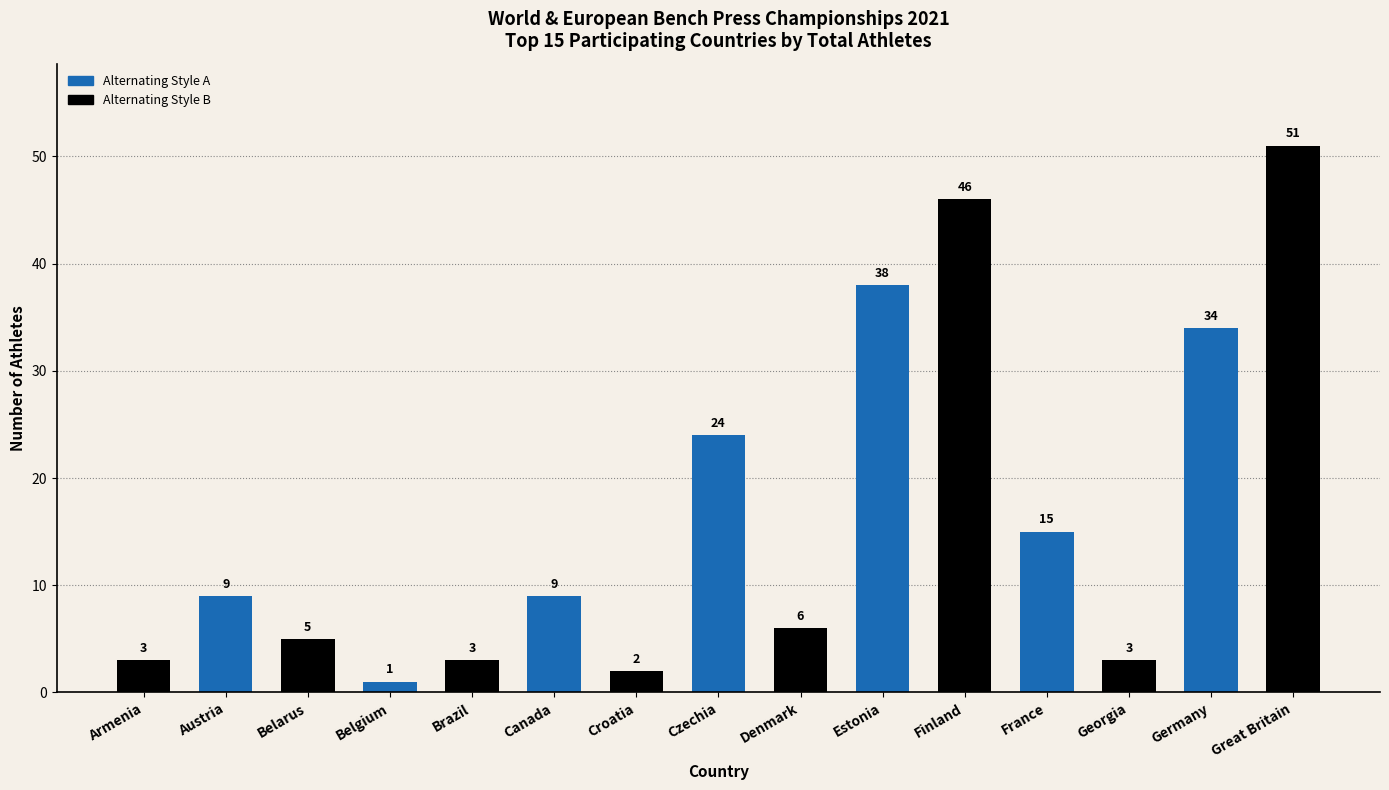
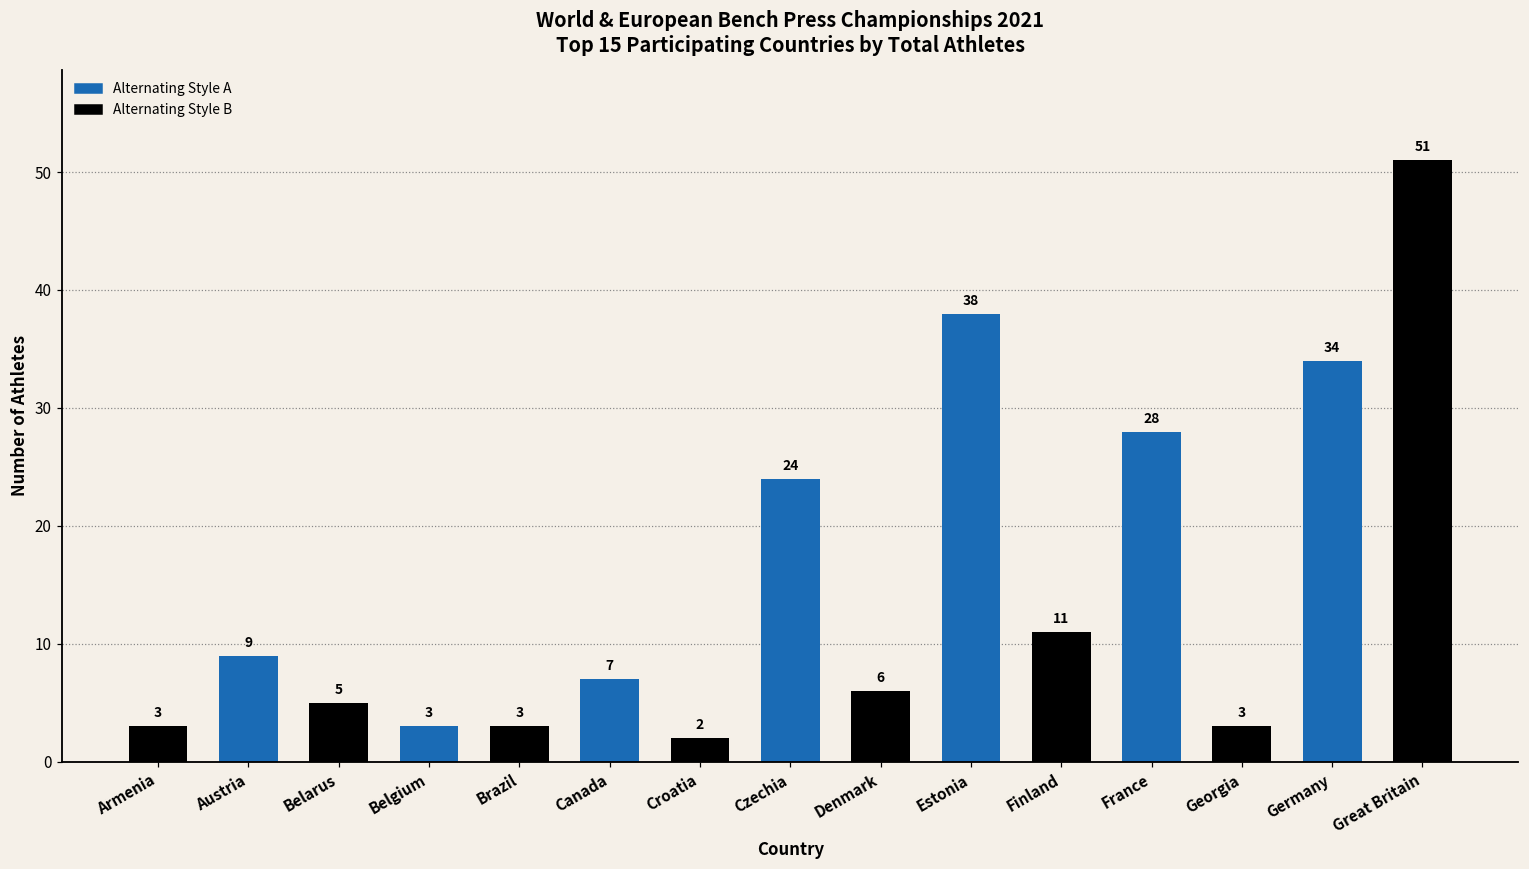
  {
    "Armenia": 3,
    "Austria": 9,
    "Belarus": 5,
-   "Belgium": 1,
+   "Belgium": 3,
    "Brazil": 3,
-   "Canada": 9,
+   "Canada": 7,
    "Croatia": 2,
    "Czechia": 24,
    "Denmark": 6,
    "Estonia": 38,
-   "Finland": 46,
-   "France": 15,
+   "Finland": 11,
+   "France": 28,
    "Georgia": 3,
    "Germany": 34,
    "Great Britain": 51
  }
